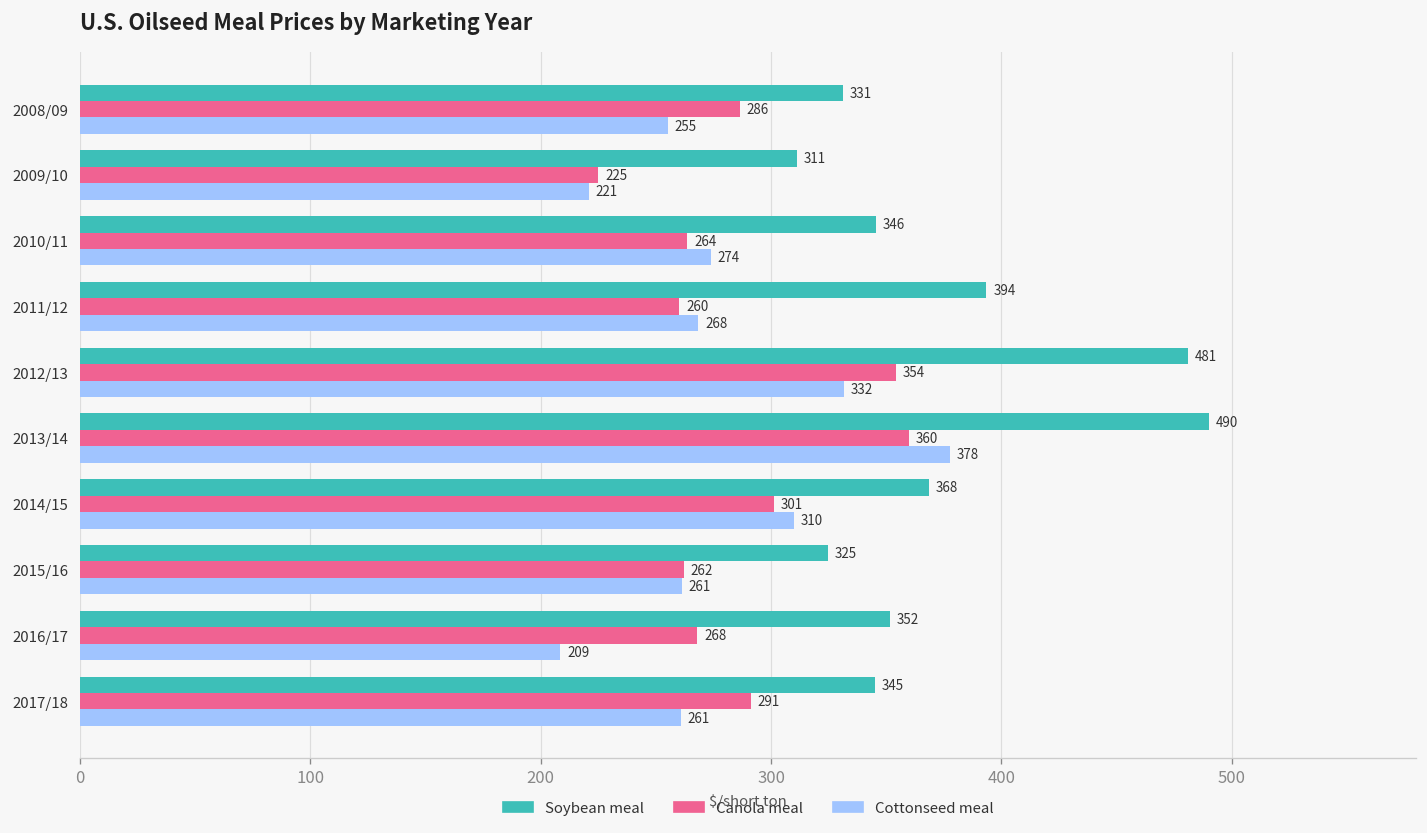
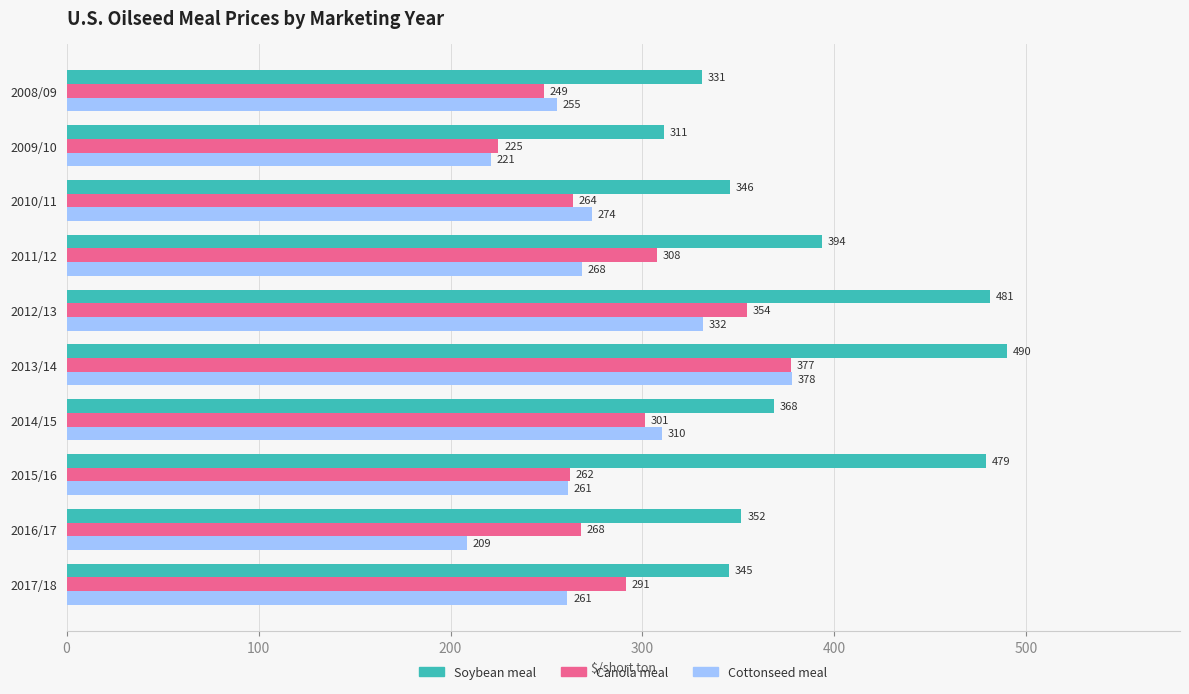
  {
    "Soybean meal": {
      "2008/09": 331,
      "2009/10": 311,
      "2010/11": 346,
      "2011/12": 394,
      "2012/13": 481,
      "2013/14": 490,
      "2014/15": 368,
-     "2015/16": 325,
+     "2015/16": 479,
      "2016/17": 352,
      "2017/18": 345
    },
    "Canola meal": {
-     "2008/09": 286,
+     "2008/09": 249,
      "2009/10": 225,
      "2010/11": 264,
-     "2011/12": 260,
+     "2011/12": 308,
      "2012/13": 354,
-     "2013/14": 360,
+     "2013/14": 377,
      "2014/15": 301,
      "2015/16": 262,
      "2016/17": 268,
      "2017/18": 291
    },
    "Cottonseed meal": {
      "2008/09": 255,
      "2009/10": 221,
      "2010/11": 274,
      "2011/12": 268,
      "2012/13": 332,
      "2013/14": 378,
      "2014/15": 310,
      "2015/16": 261,
      "2016/17": 209,
      "2017/18": 261
    }
  }
